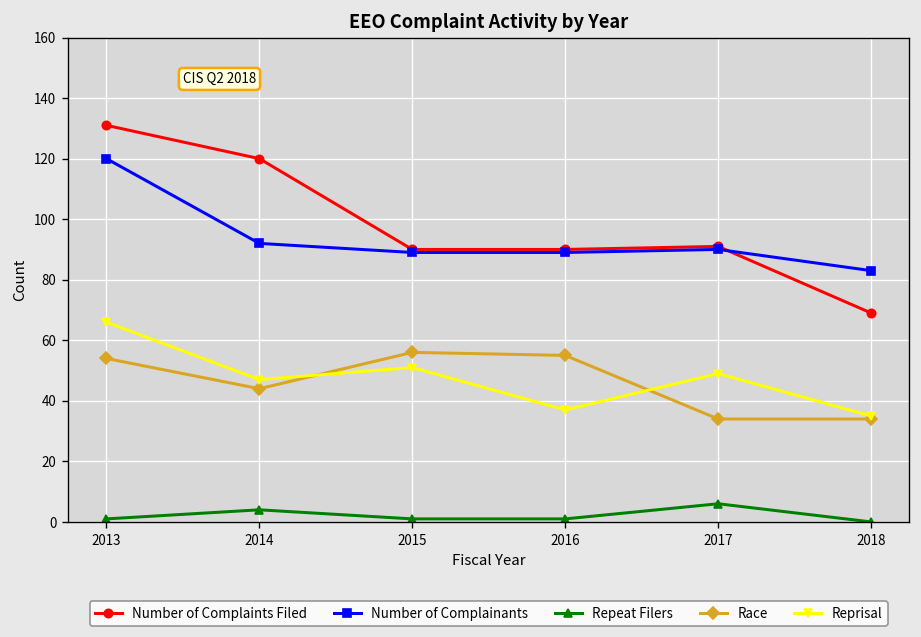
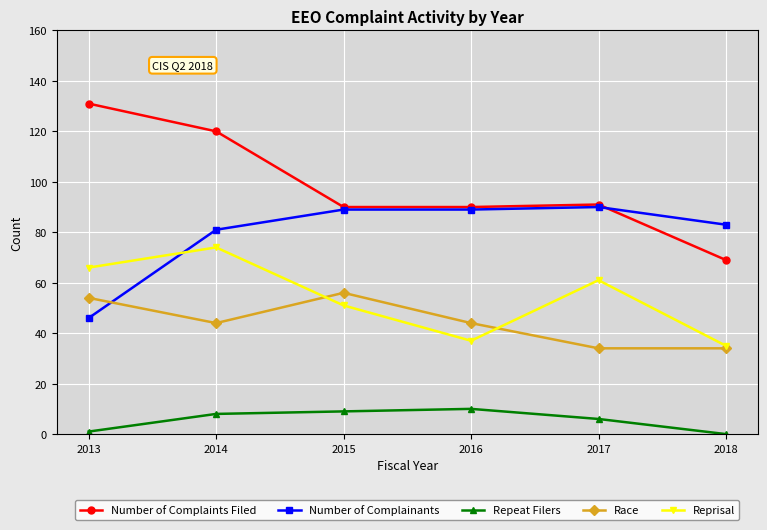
  {
    "Number of Complaints Filed": {
      "2013": 131,
      "2014": 120,
      "2015": 90,
      "2016": 90,
      "2018": 69
    },
    "Number of Complainants": {
-     "2013": 120,
-     "2014": 92,
+     "2013": 46,
+     "2014": 81,
      "2015": 89,
      "2016": 89,
      "2018": 83
    },
    "Repeat Filers": {
      "2013": 1,
-     "2014": 4,
-     "2015": 1,
-     "2016": 1,
+     "2014": 8,
+     "2015": 9,
+     "2016": 10,
      "2017": 6,
      "2018": 0
    },
    "Race": {
      "2013": 54,
      "2014": 44,
      "2015": 56,
-     "2016": 55,
+     "2016": 44,
      "2017": 34
    },
    "Reprisal": {
      "2013": 66,
-     "2014": 47,
+     "2014": 74,
      "2015": 51,
      "2016": 37,
-     "2017": 49
+     "2017": 61
    }
  }
